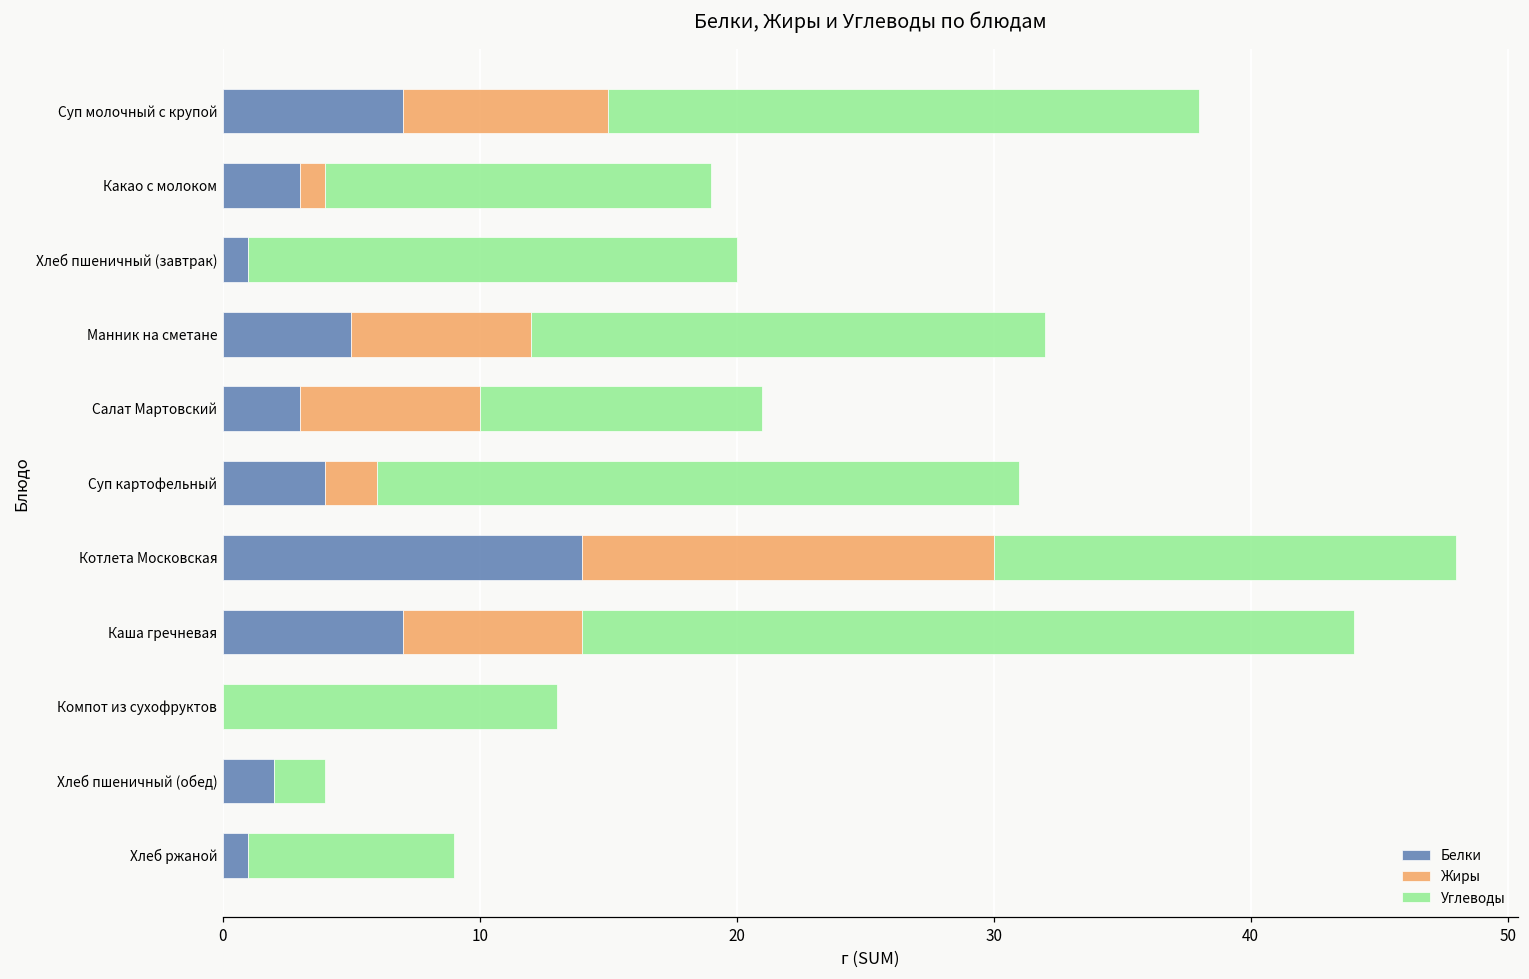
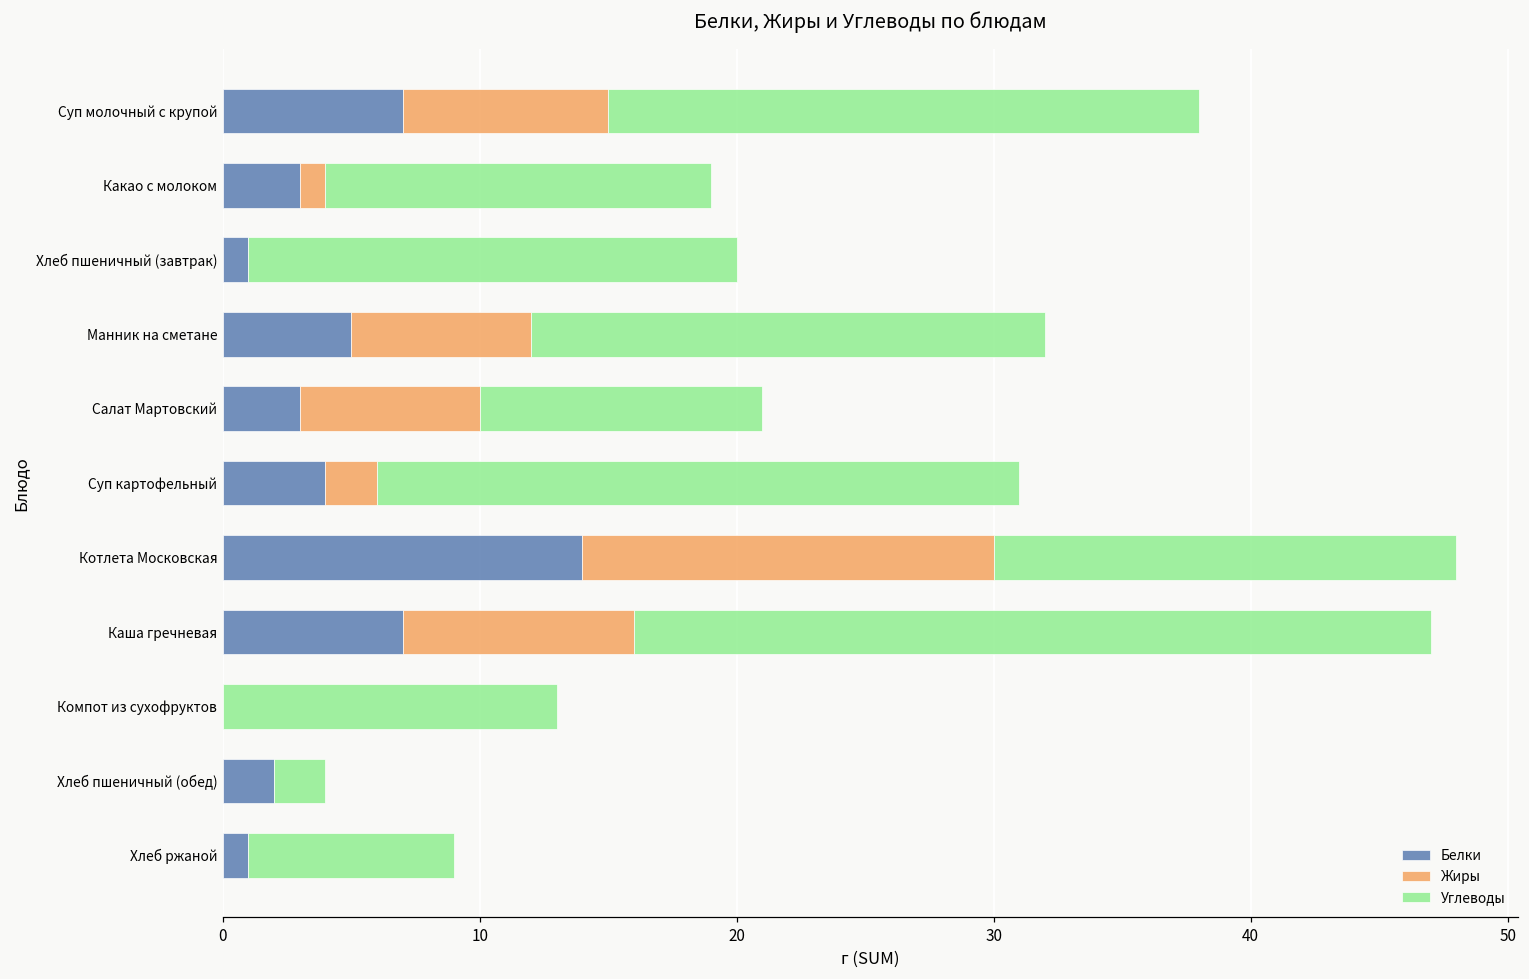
  {
    "Белки": {
      "Суп молочный с крупой": 7,
      "Какао с молоком": 3,
      "Хлеб пшеничный (завтрак)": 1,
      "Манник на сметане": 5,
      "Салат Мартовский": 3,
      "Суп картофельный": 4,
      "Котлета Московская": 14,
      "Каша гречневая": 7,
      "Компот из сухофруктов": 0,
      "Хлеб пшеничный (обед)": 2,
      "Хлеб ржаной": 1
    },
    "Жиры": {
      "Суп молочный с крупой": 8,
      "Какао с молоком": 1,
      "Хлеб пшеничный (завтрак)": 0,
      "Манник на сметане": 7,
      "Салат Мартовский": 7,
      "Суп картофельный": 2,
      "Котлета Московская": 16,
-     "Каша гречневая": 7,
+     "Каша гречневая": 9,
      "Компот из сухофруктов": 0,
      "Хлеб пшеничный (обед)": 0,
      "Хлеб ржаной": 0
    },
    "Углеводы": {
      "Суп молочный с крупой": 23,
      "Какао с молоком": 15,
      "Хлеб пшеничный (завтрак)": 19,
      "Манник на сметане": 20,
      "Салат Мартовский": 11,
      "Суп картофельный": 25,
      "Котлета Московская": 18,
-     "Каша гречневая": 30,
+     "Каша гречневая": 31,
      "Компот из сухофруктов": 13,
      "Хлеб пшеничный (обед)": 2,
      "Хлеб ржаной": 8
    }
  }
